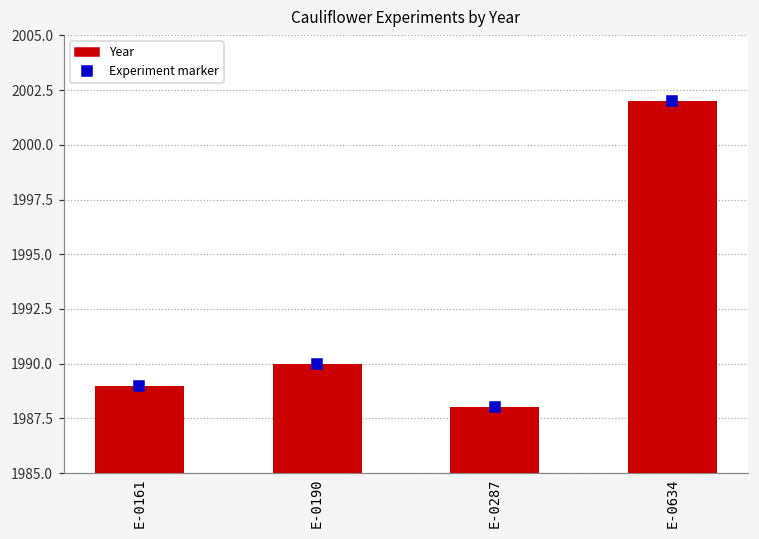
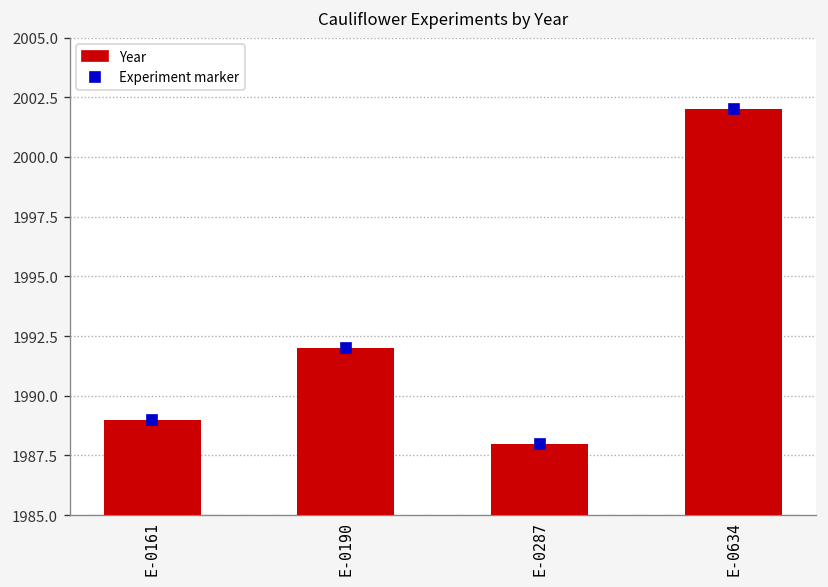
  {
    "Year": {
      "E-0161": 1989,
-     "E-0190": 1990,
+     "E-0190": 1992,
      "E-0287": 1988,
      "E-0634": 2002
    }
  }
